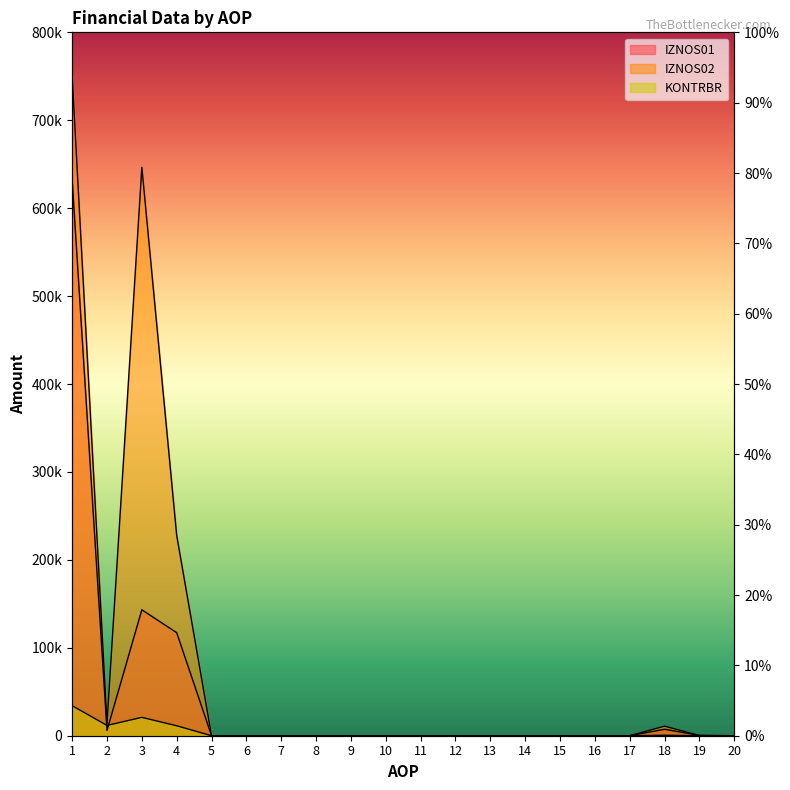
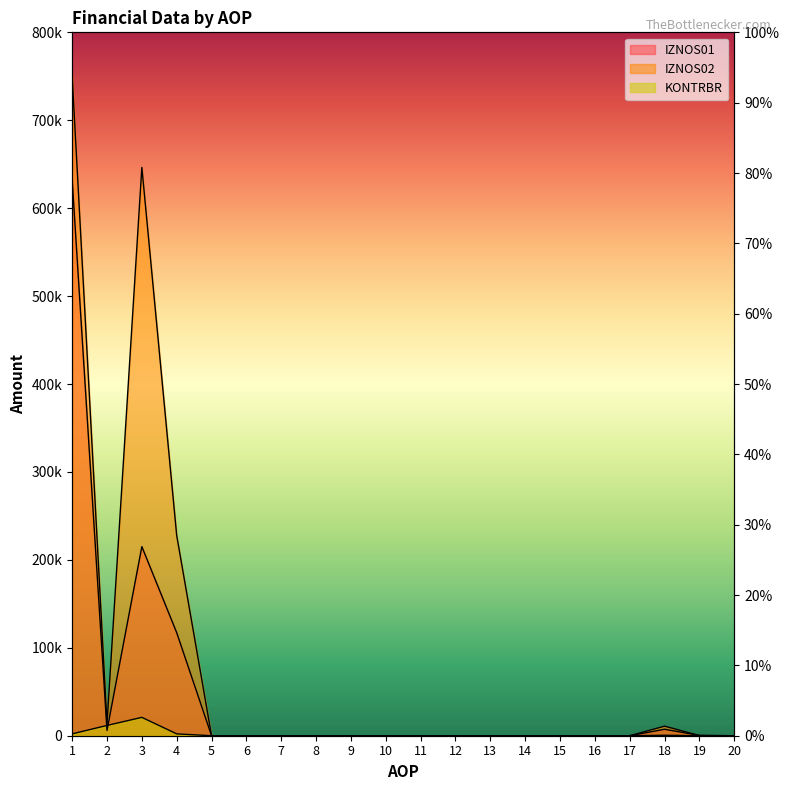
  {
    "IZNOS01": {
      "1": 630000,
      "2": 10000,
-     "3": 140000,
+     "3": 220000,
      "4": 120000,
      "18": 10000
    },
    "IZNOS02": {
      "1": 750000,
      "3": 650000,
      "4": 230000,
      "18": 10000
    },
    "KONTRBR": {
-     "1": 30000,
+     "1": 0,
      "3": 20000,
-     "4": 10000,
+     "4": 0,
      "18": 0
    }
  }
